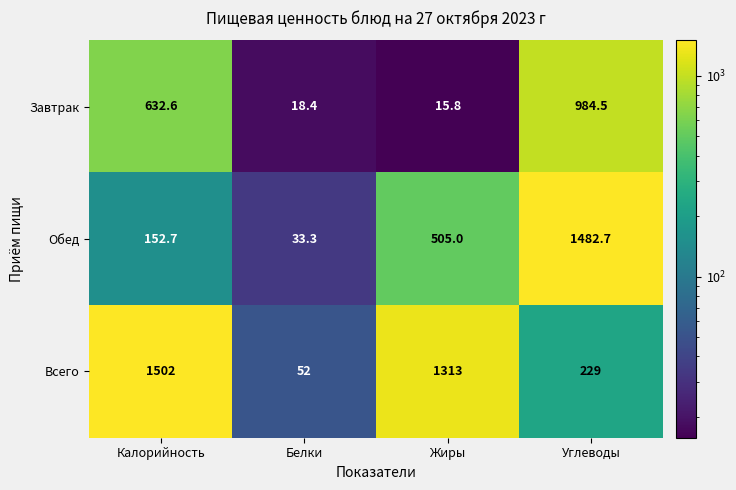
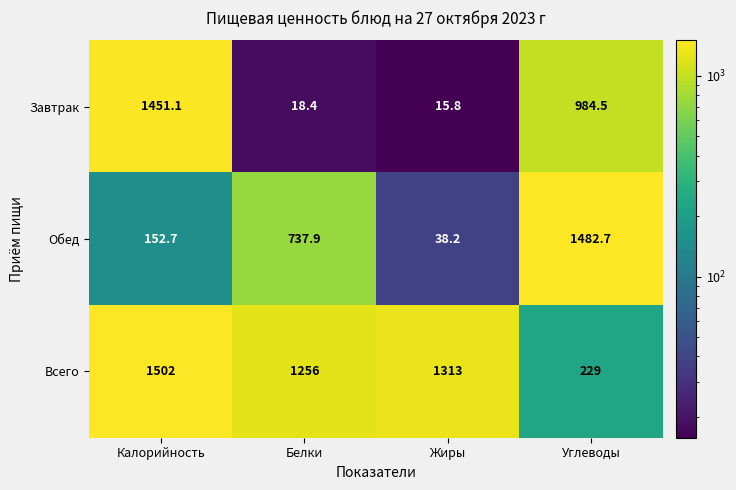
  {
    "Завтрак": {
-     "Калорийность": 632.6,
+     "Калорийность": 1451.1,
      "Белки": 18.4,
      "Жиры": 15.8,
      "Углеводы": 984.5
    },
    "Обед": {
      "Калорийность": 152.7,
-     "Белки": 33.3,
-     "Жиры": 505.0,
+     "Белки": 737.9,
+     "Жиры": 38.2,
      "Углеводы": 1482.7
    },
    "Всего": {
      "Калорийность": 1502,
-     "Белки": 52,
+     "Белки": 1256,
      "Жиры": 1313,
      "Углеводы": 229
    }
  }
